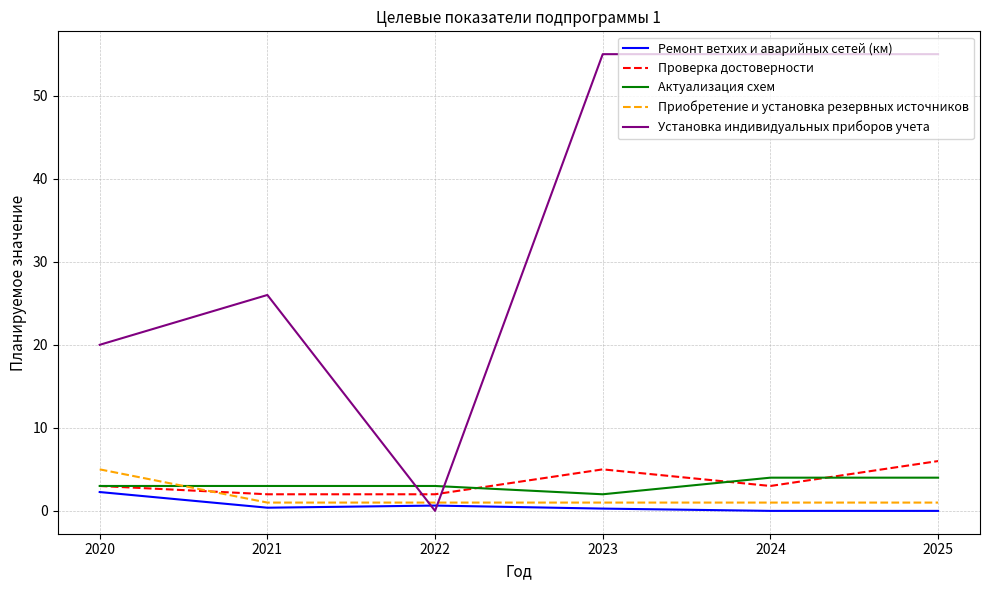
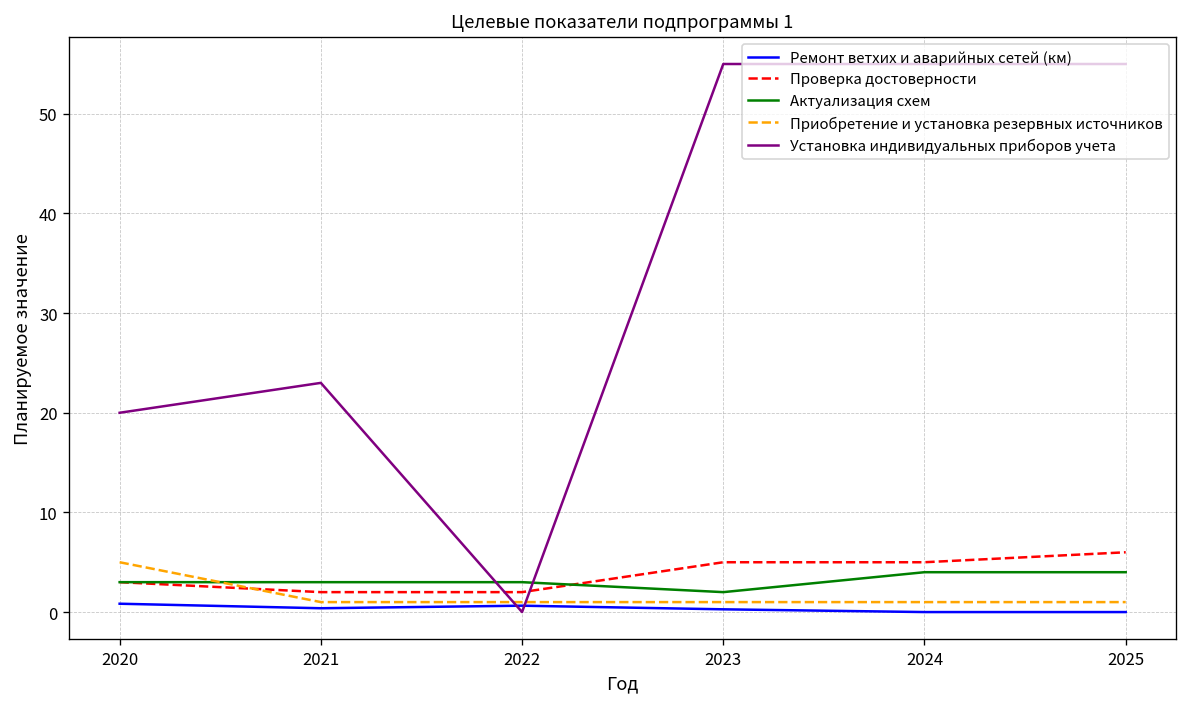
  {
    "Ремонт ветхих и аварийных сетей (км)": {
-     "2020": 2,
+     "2020": 1,
      "2021": 0,
      "2022": 1,
      "2023": 0,
      "2024": 0,
      "2025": 0
    },
    "Проверка достоверности": {
      "2021": 2,
      "2022": 2,
      "2023": 5,
-     "2024": 3,
+     "2024": 5,
      "2025": 6
    },
    "Актуализация схем": {
      "2021": 3,
      "2022": 3,
      "2023": 2,
      "2024": 4,
      "2025": 4
    },
    "Приобретение и установка резервных источников": {
      "2020": 5,
      "2021": 1,
      "2022": 1,
      "2023": 1,
      "2024": 1,
      "2025": 1
    },
    "Установка индивидуальных приборов учета": {
      "2020": 20,
-     "2021": 26,
+     "2021": 23,
      "2022": 0,
      "2023": 55
    }
  }
